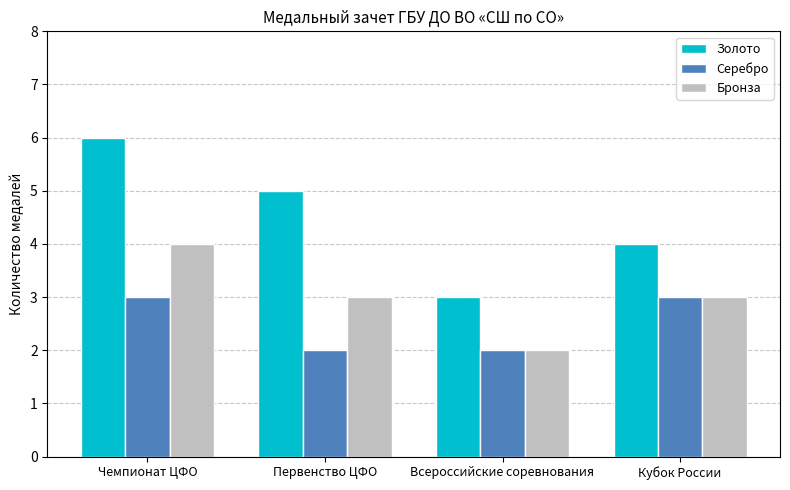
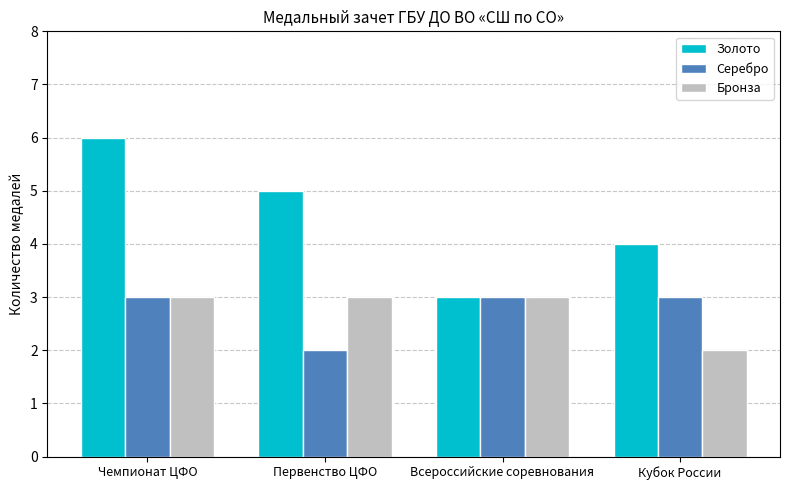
  {
    "Золото": {
      "Чемпионат ЦФО": 6,
      "Первенство ЦФО": 5,
      "Всероссийские соревнования": 3,
      "Кубок России": 4
    },
    "Серебро": {
      "Чемпионат ЦФО": 3,
      "Первенство ЦФО": 2,
-     "Всероссийские соревнования": 2,
+     "Всероссийские соревнования": 3,
      "Кубок России": 3
    },
    "Бронза": {
-     "Чемпионат ЦФО": 4,
+     "Чемпионат ЦФО": 3,
      "Первенство ЦФО": 3,
-     "Всероссийские соревнования": 2,
-     "Кубок России": 3
+     "Всероссийские соревнования": 3,
+     "Кубок России": 2
    }
  }
